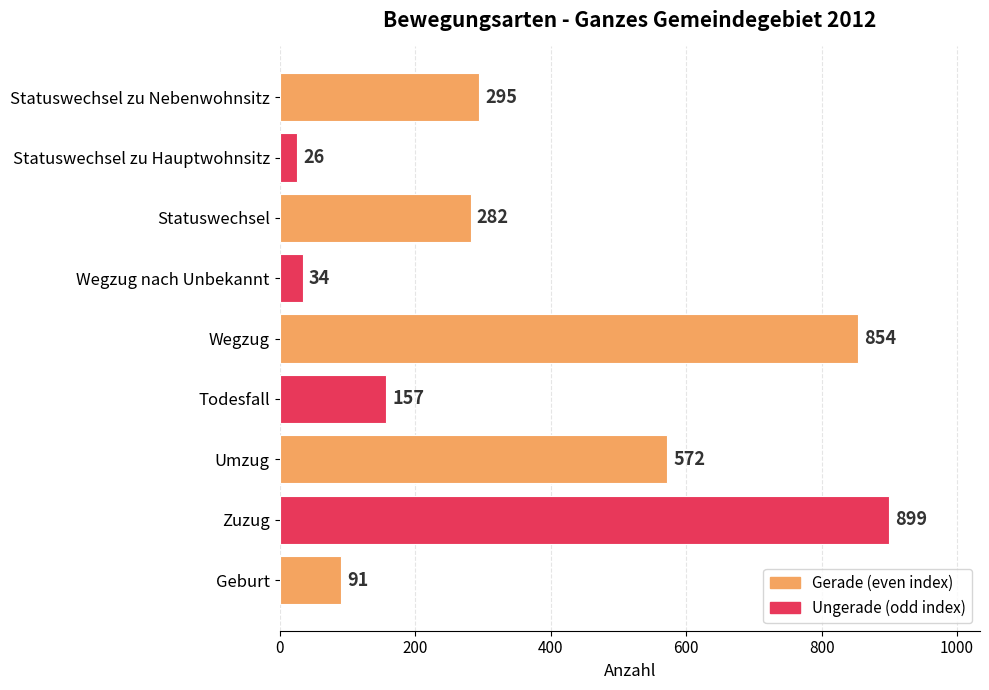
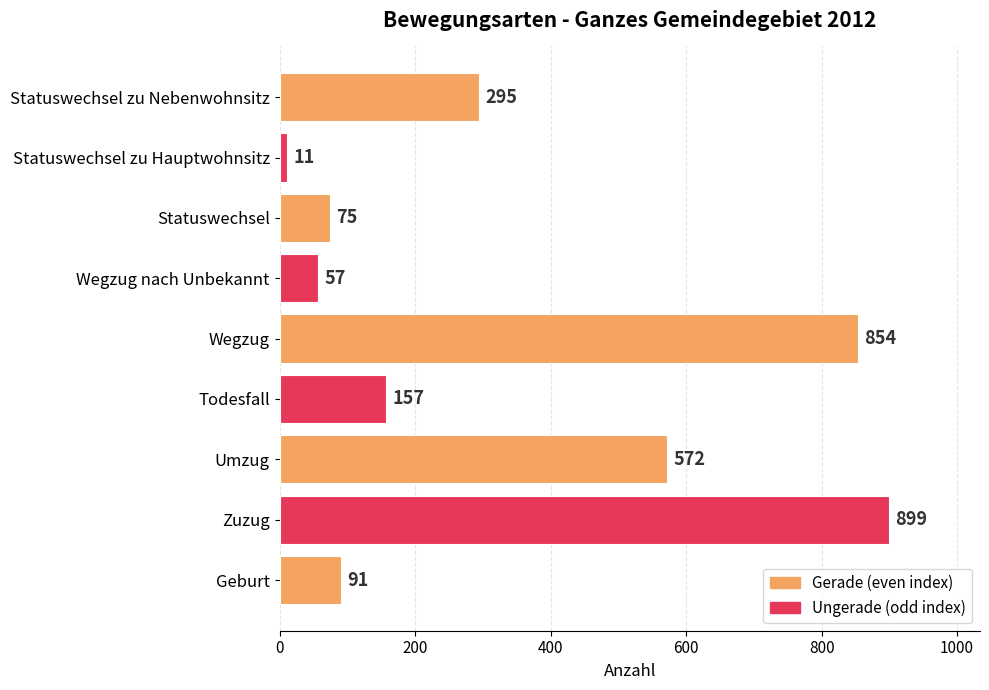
  {
    "Statuswechsel zu Nebenwohnsitz": 295,
-   "Statuswechsel zu Hauptwohnsitz": 26,
-   "Statuswechsel": 282,
-   "Wegzug nach Unbekannt": 34,
+   "Statuswechsel zu Hauptwohnsitz": 11,
+   "Statuswechsel": 75,
+   "Wegzug nach Unbekannt": 57,
    "Wegzug": 854,
    "Todesfall": 157,
    "Umzug": 572,
    "Zuzug": 899,
    "Geburt": 91
  }
